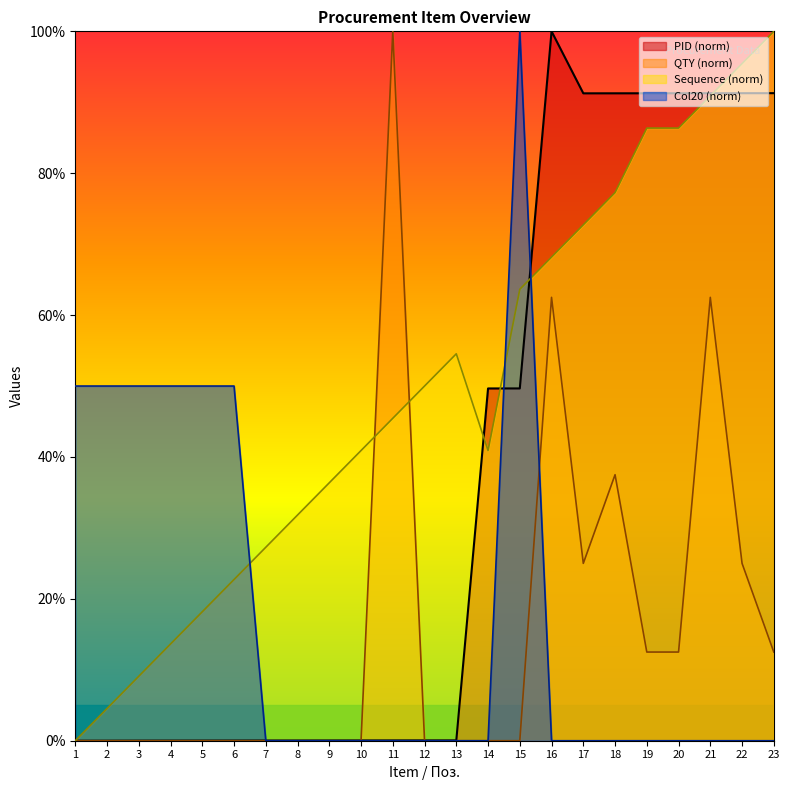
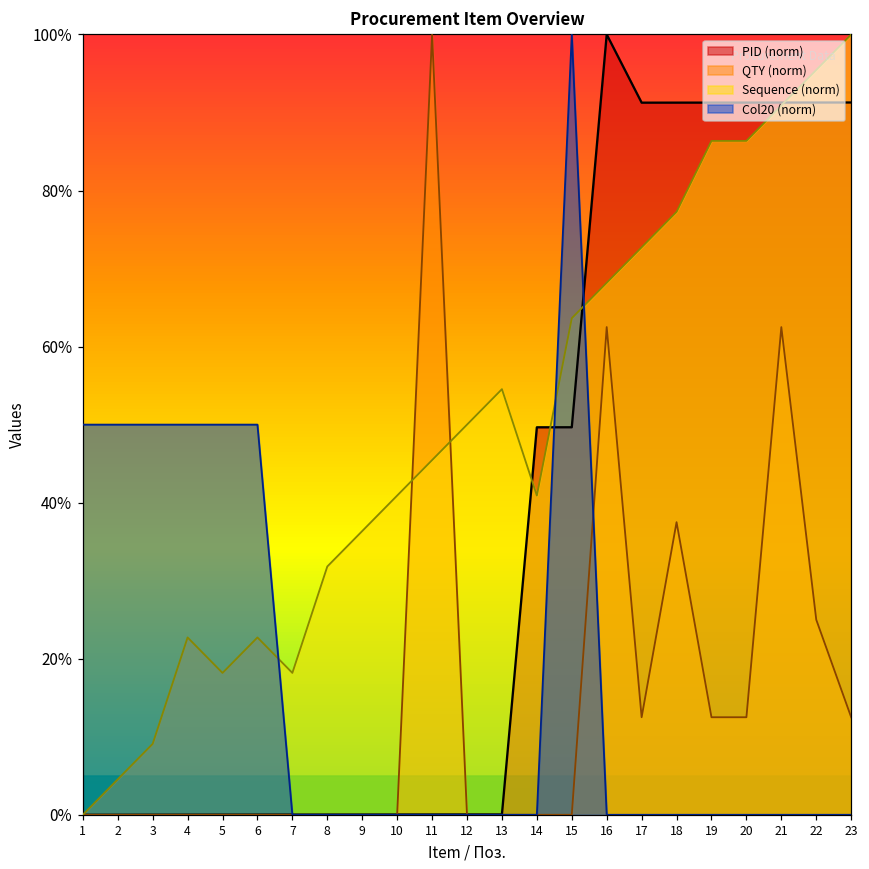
  {
    "PID (norm)": {
      "14": "50%",
      "15": "50%",
      "16": "100%",
      "17": "91%",
      "18": "91%",
      "23": "91%"
    },
    "QTY (norm)": {
      "11": "100%",
      "16": "63%",
-     "17": "25%",
+     "17": "13%",
      "18": "38%",
      "19": "13%",
      "20": "13%",
      "21": "63%",
      "22": "25%",
      "23": "13%"
    },
    "Sequence (norm)": {
      "3": "9%",
-     "4": "14%",
+     "4": "23%",
      "5": "18%",
      "6": "23%",
-     "7": "27%",
+     "7": "18%",
      "8": "32%",
      "9": "36%",
      "10": "41%",
      "11": "45%",
      "12": "50%",
      "13": "55%",
      "14": "41%",
      "15": "64%",
      "16": "68%",
      "17": "73%",
      "18": "77%",
      "19": "86%",
      "20": "86%",
      "23": "100%"
    },
    "Col20 (norm)": {
      "1": "50%",
      "2": "50%",
      "3": "50%",
      "4": "50%",
      "5": "50%",
      "6": "50%",
      "15": "100%"
    }
  }
